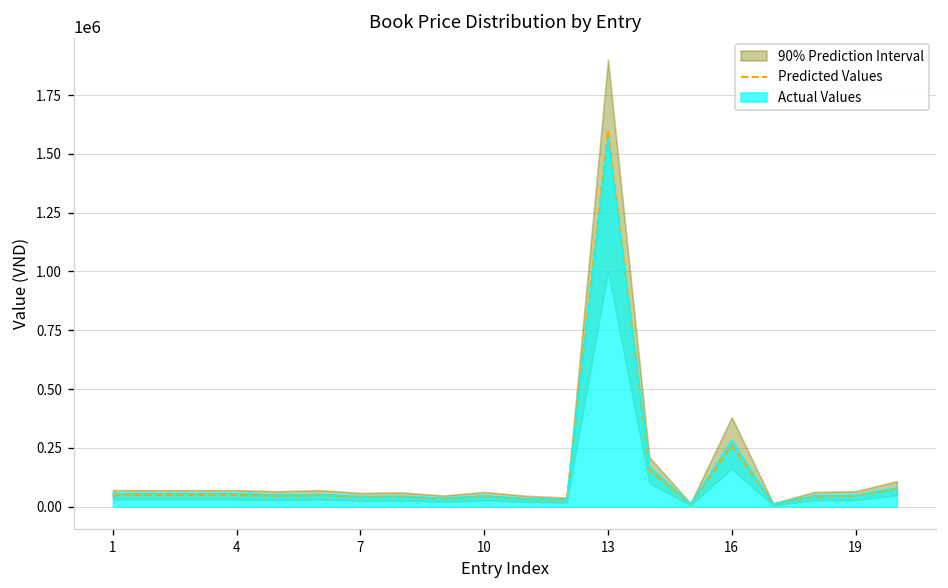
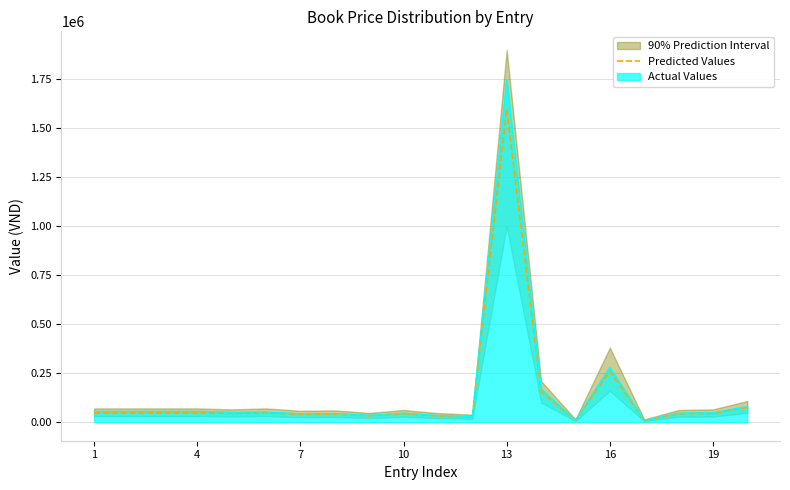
  {
    "Predicted Values": {
      "13": 1600000,
      "16": 260000
    },
    "Actual Values": {
-     "13": 1570000,
+     "13": 1750000,
      "16": 280000
    }
  }
